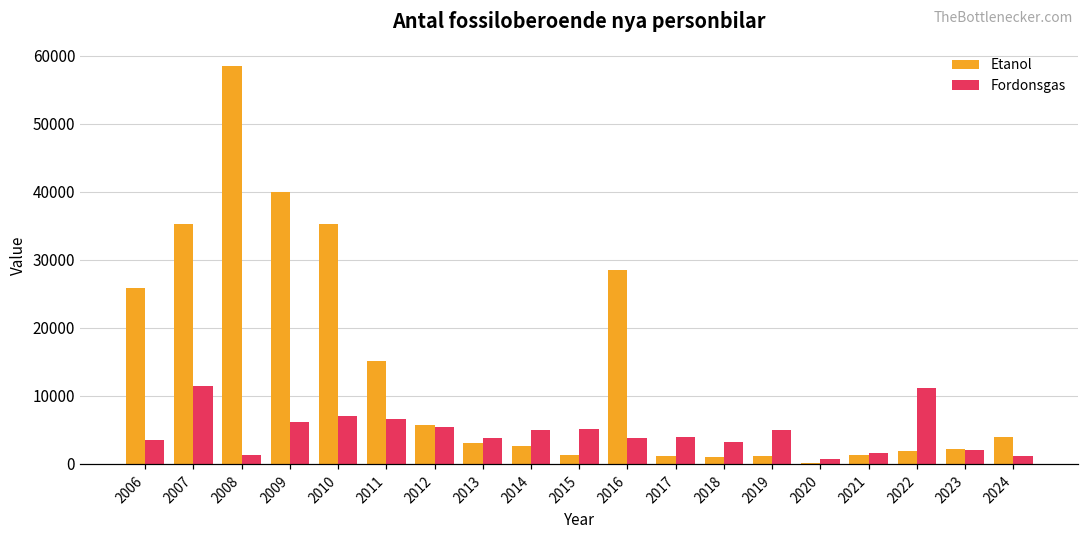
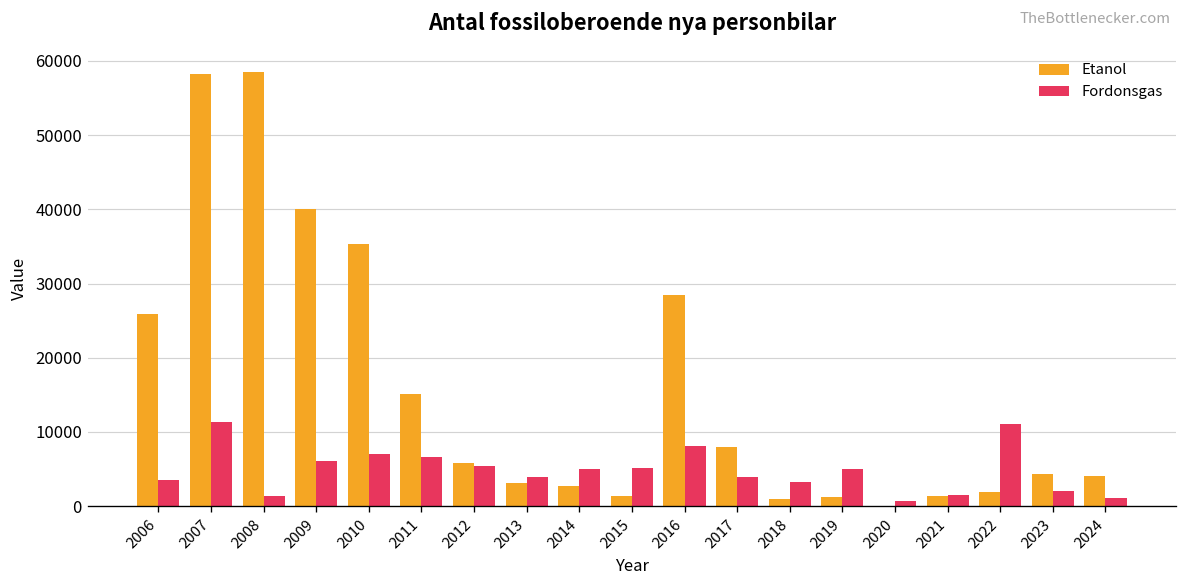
  {
    "Etanol": {
      "2006": 26000,
-     "2007": 35000,
+     "2007": 58000,
      "2008": 59000,
      "2009": 40000,
      "2010": 35000,
      "2011": 15000,
      "2012": 6000,
      "2013": 3000,
      "2014": 3000,
      "2015": 1000,
      "2016": 28000,
-     "2017": 1000,
+     "2017": 8000,
      "2018": 1000,
      "2019": 1000,
      "2021": 1000,
      "2022": 2000,
-     "2023": 2000,
+     "2023": 4000,
      "2024": 4000
    },
    "Fordonsgas": {
      "2006": 4000,
      "2007": 11000,
      "2008": 1000,
      "2009": 6000,
      "2010": 7000,
      "2011": 7000,
      "2012": 5000,
      "2013": 4000,
      "2014": 5000,
      "2015": 5000,
-     "2016": 4000,
+     "2016": 8000,
      "2017": 4000,
      "2018": 3000,
      "2019": 5000,
      "2020": 1000,
      "2021": 2000,
      "2022": 11000,
      "2023": 2000,
      "2024": 1000
    }
  }
